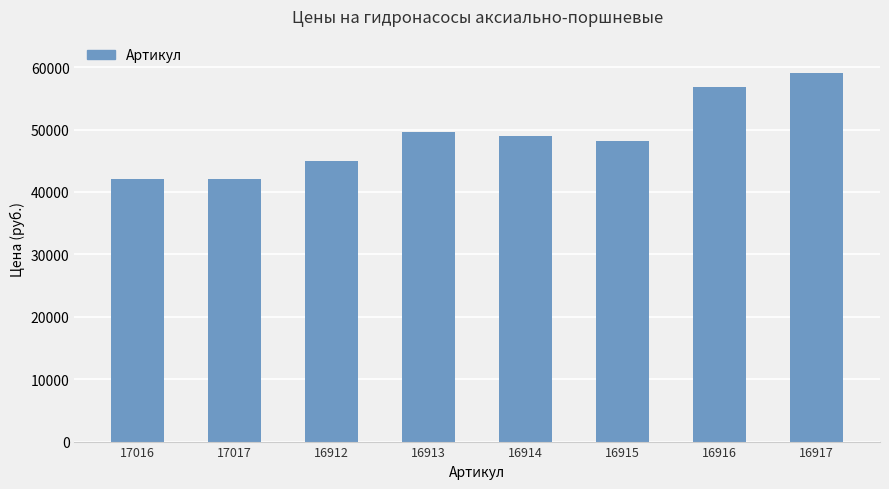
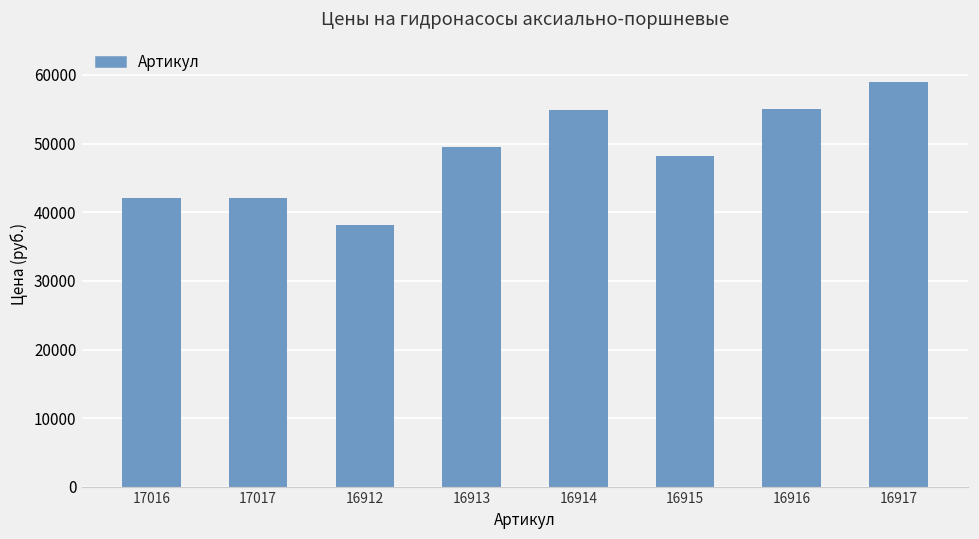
  {
    "17016": 42000,
    "17017": 42000,
-   "16912": 45000,
+   "16912": 38000,
    "16913": 50000,
-   "16914": 49000,
+   "16914": 55000,
    "16915": 48000,
-   "16916": 57000,
+   "16916": 55000,
    "16917": 59000
  }
